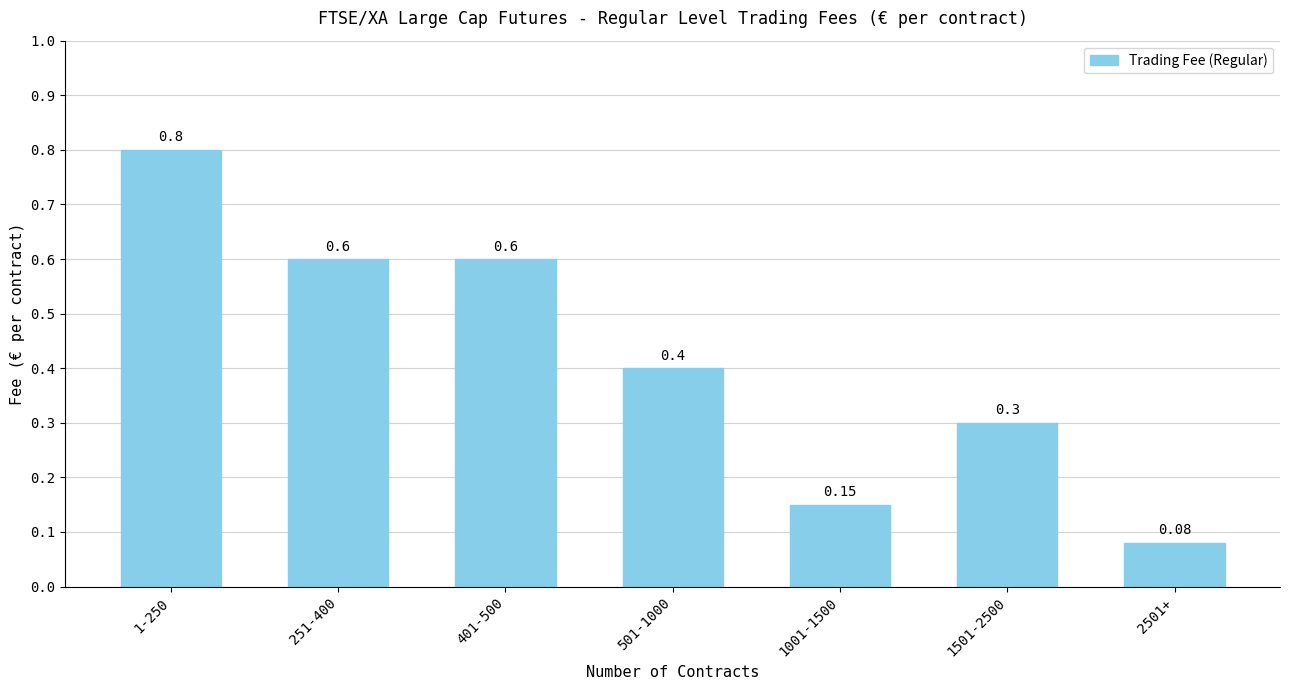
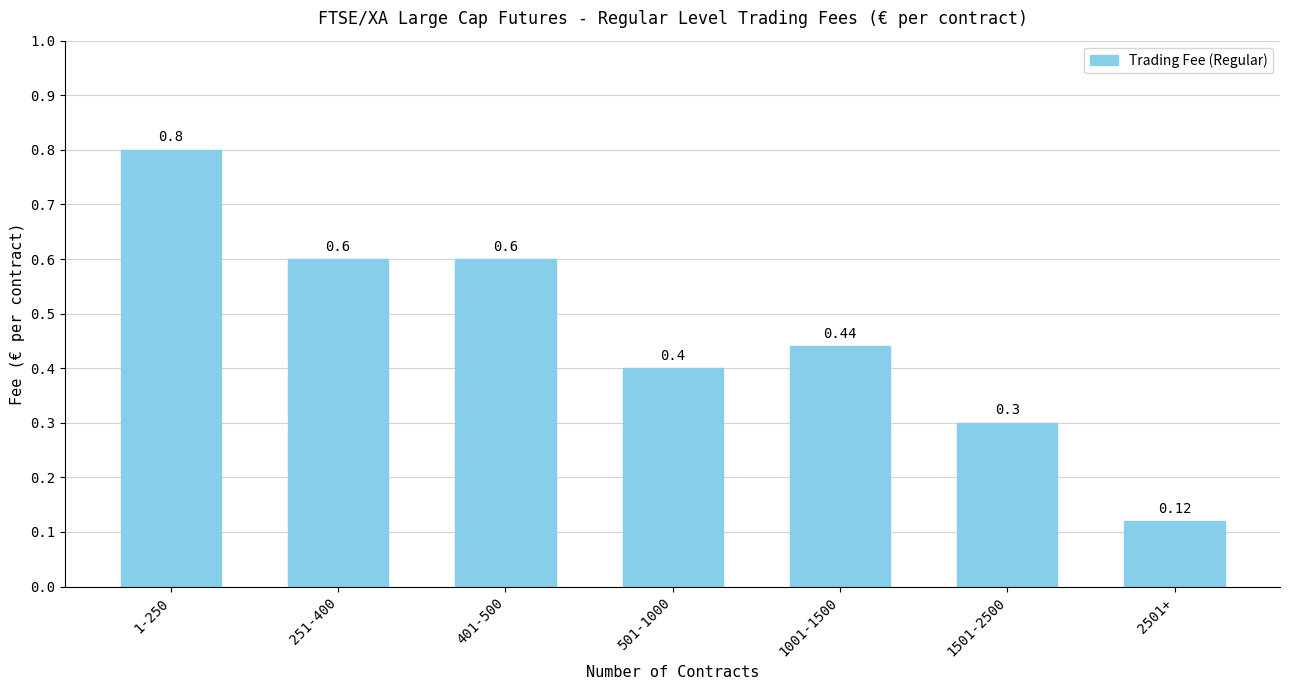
  {
    "1-250": 0.8,
    "251-400": 0.6,
    "401-500": 0.6,
    "501-1000": 0.4,
-   "1001-1500": 0.15,
+   "1001-1500": 0.44,
    "1501-2500": 0.3,
-   "2501+": 0.08
+   "2501+": 0.12
  }
